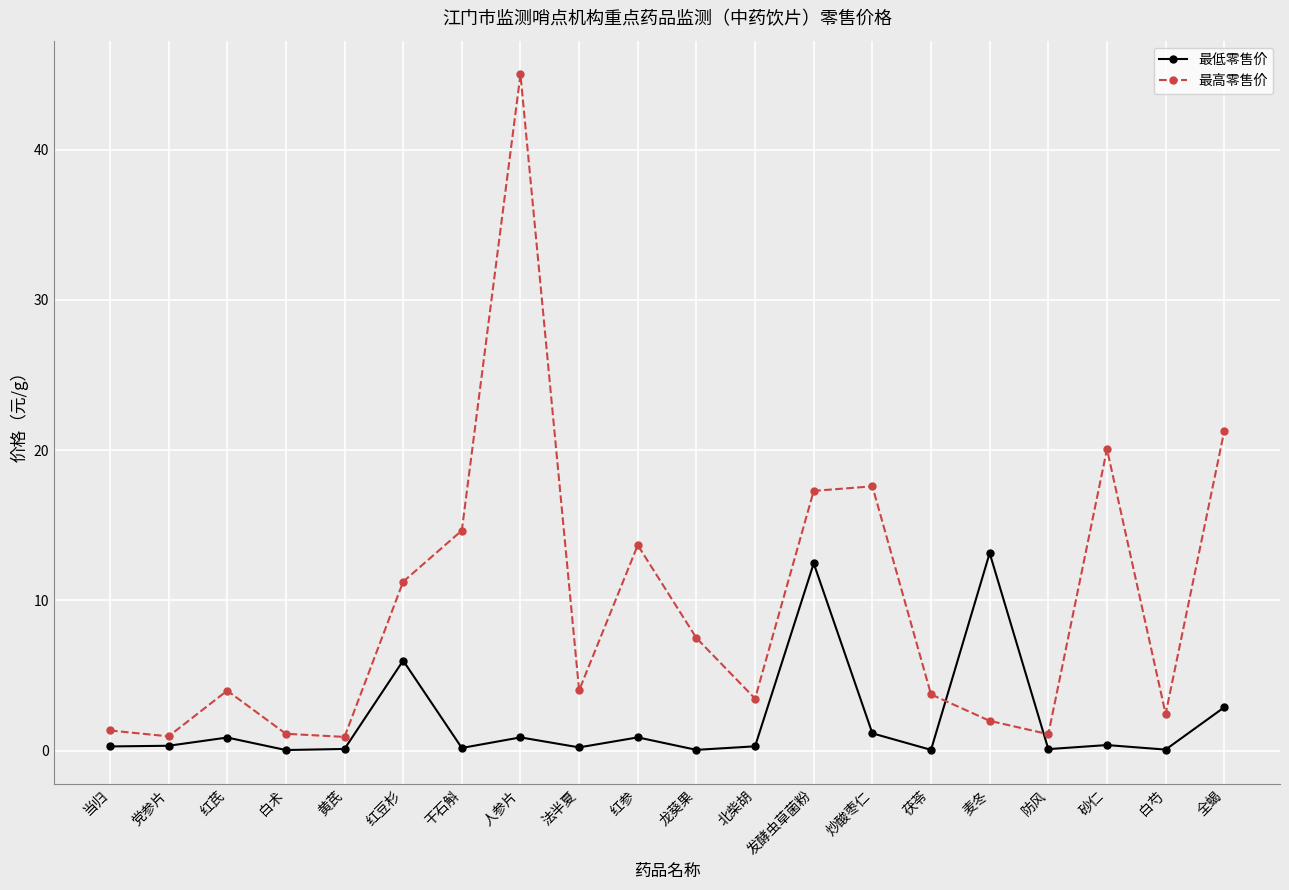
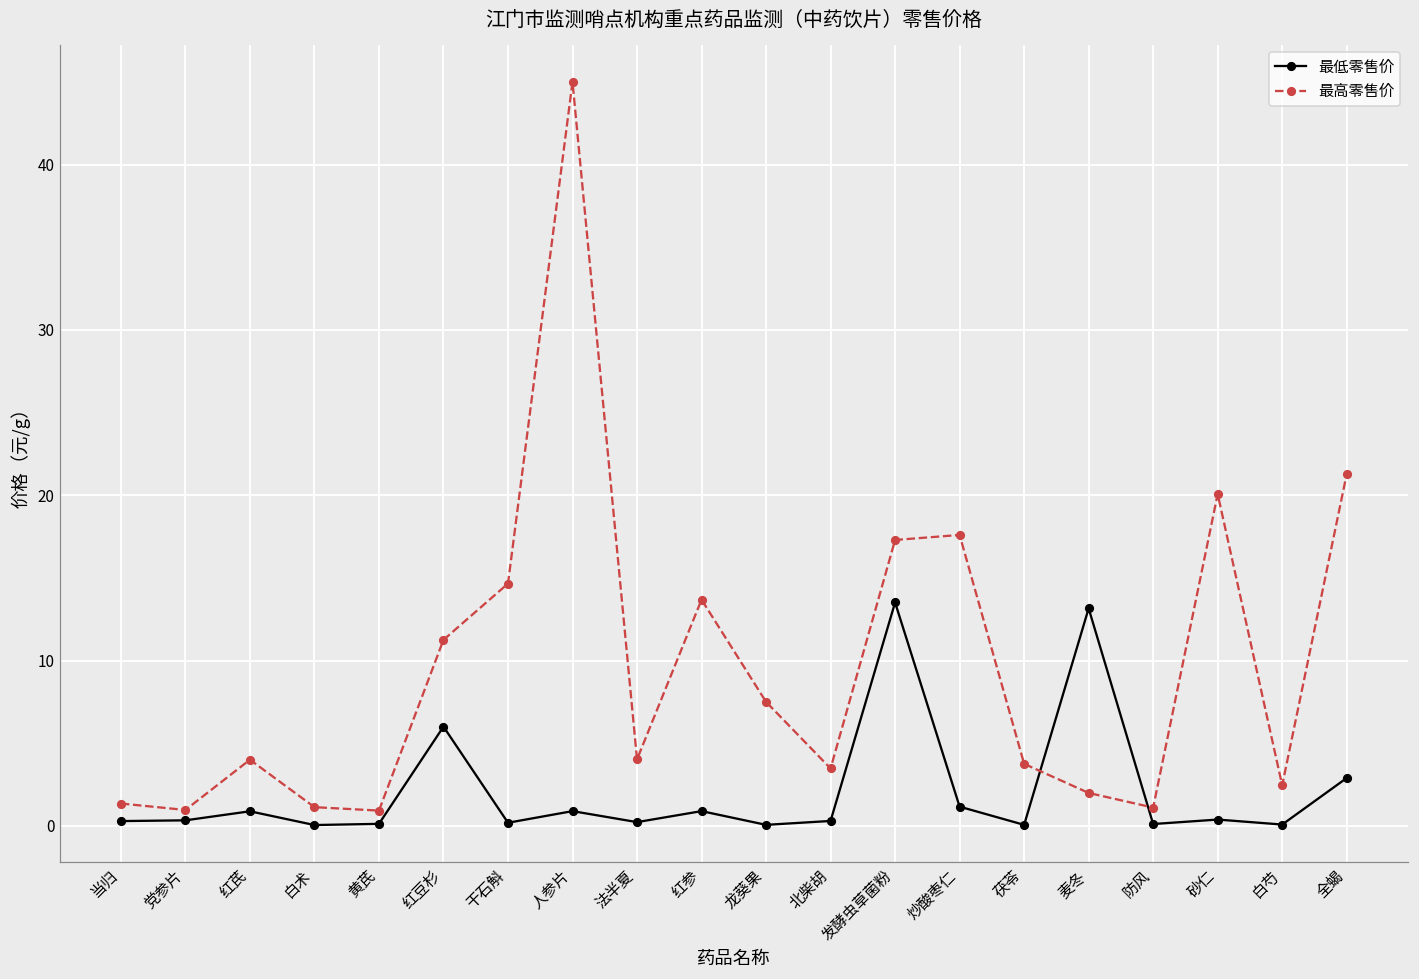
  {
    "最低零售价": {
      "当归": 0.3,
      "党参片": 0.3,
      "红芪": 0.9,
      "白术": 0.0,
      "黄芪": 0.1,
      "红豆杉": 6.0,
      "干石斛": 0.2,
      "人参片": 0.9,
      "法半夏": 0.2,
      "红参": 0.9,
      "龙葵果": 0.1,
      "北柴胡": 0.3,
-     "发酵虫草菌粉": 12.5,
+     "发酵虫草菌粉": 13.5,
      "炒酸枣仁": 1.2,
      "茯苓": 0.1,
      "麦冬": 13.2,
      "防风": 0.1,
      "砂仁": 0.4,
      "白芍": 0.1,
      "全蝎": 2.9
    },
    "最高零售价": {
      "当归": 1.4,
      "党参片": 1.0,
      "红芪": 4.0,
      "白术": 1.1,
      "黄芪": 0.9,
      "红豆杉": 11.3,
      "干石斛": 14.7,
      "人参片": 45.0,
      "法半夏": 4.0,
      "红参": 13.7,
      "龙葵果": 7.5,
      "北柴胡": 3.5,
      "发酵虫草菌粉": 17.3,
      "炒酸枣仁": 17.6,
      "茯苓": 3.8,
      "麦冬": 2.0,
      "防风": 1.1,
      "砂仁": 20.1,
      "白芍": 2.5,
      "全蝎": 21.3
    }
  }
